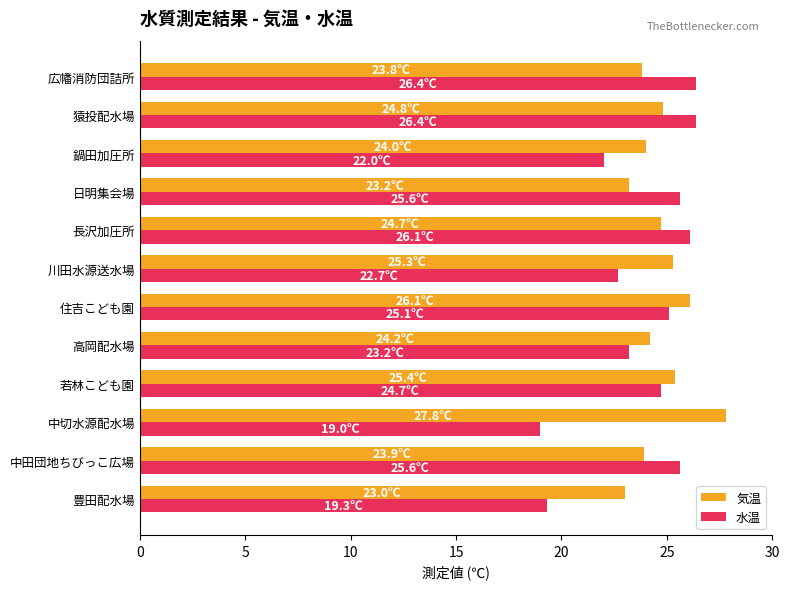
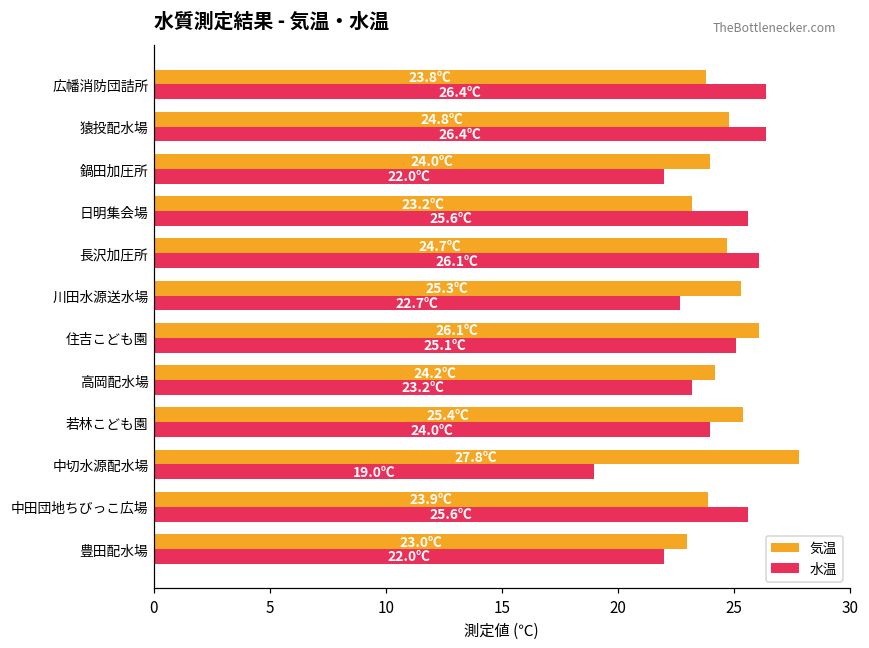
  {
    "気温": {
      "広幡消防団詰所": "23.8℃",
      "猿投配水場": "24.8℃",
      "鍋田加圧所": "24.0℃",
      "日明集会場": "23.2℃",
      "長沢加圧所": "24.7℃",
      "川田水源送水場": "25.3℃",
      "住吉こども園": "26.1℃",
      "高岡配水場": "24.2℃",
      "若林こども園": "25.4℃",
      "中切水源配水場": "27.8℃",
      "中田団地ちびっこ広場": "23.9℃",
      "豊田配水場": "23.0℃"
    },
    "水温": {
      "広幡消防団詰所": "26.4℃",
      "猿投配水場": "26.4℃",
      "鍋田加圧所": "22.0℃",
      "日明集会場": "25.6℃",
      "長沢加圧所": "26.1℃",
      "川田水源送水場": "22.7℃",
      "住吉こども園": "25.1℃",
      "高岡配水場": "23.2℃",
-     "若林こども園": "24.7℃",
+     "若林こども園": "24.0℃",
      "中切水源配水場": "19.0℃",
      "中田団地ちびっこ広場": "25.6℃",
-     "豊田配水場": "19.3℃"
+     "豊田配水場": "22.0℃"
    }
  }
